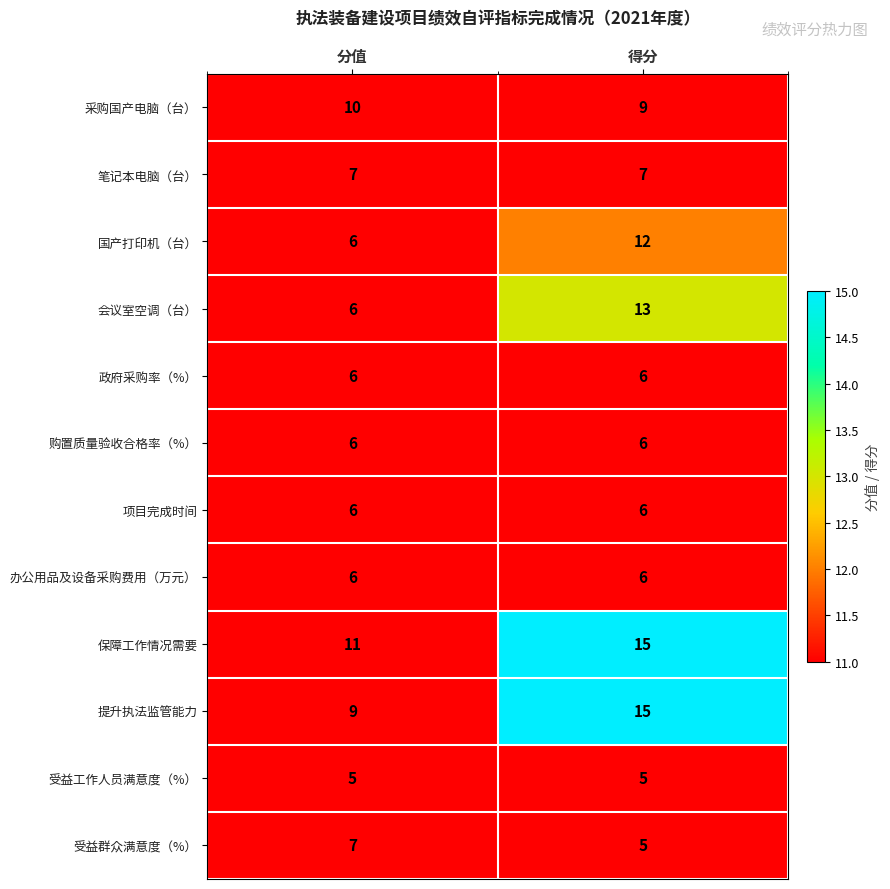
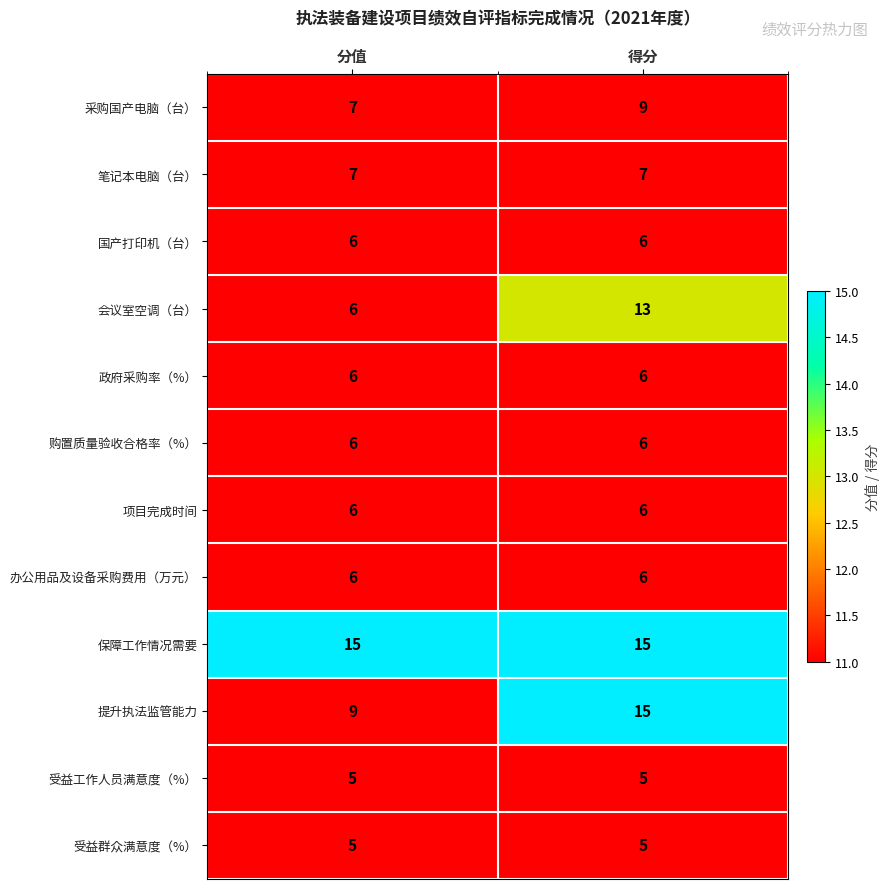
  {
    "采购国产电脑（台）": {
-     "分值": 10,
+     "分值": 7,
      "得分": 9
    },
    "笔记本电脑（台）": {
      "分值": 7,
      "得分": 7
    },
    "国产打印机（台）": {
      "分值": 6,
-     "得分": 12
+     "得分": 6
    },
    "会议室空调（台）": {
      "分值": 6,
      "得分": 13
    },
    "政府采购率（%）": {
      "分值": 6,
      "得分": 6
    },
    "购置质量验收合格率（%）": {
      "分值": 6,
      "得分": 6
    },
    "项目完成时间": {
      "分值": 6,
      "得分": 6
    },
    "办公用品及设备采购费用（万元）": {
      "分值": 6,
      "得分": 6
    },
    "保障工作情况需要": {
-     "分值": 11,
+     "分值": 15,
      "得分": 15
    },
    "提升执法监管能力": {
      "分值": 9,
      "得分": 15
    },
    "受益工作人员满意度（%）": {
      "分值": 5,
      "得分": 5
    },
    "受益群众满意度（%）": {
-     "分值": 7,
+     "分值": 5,
      "得分": 5
    }
  }
